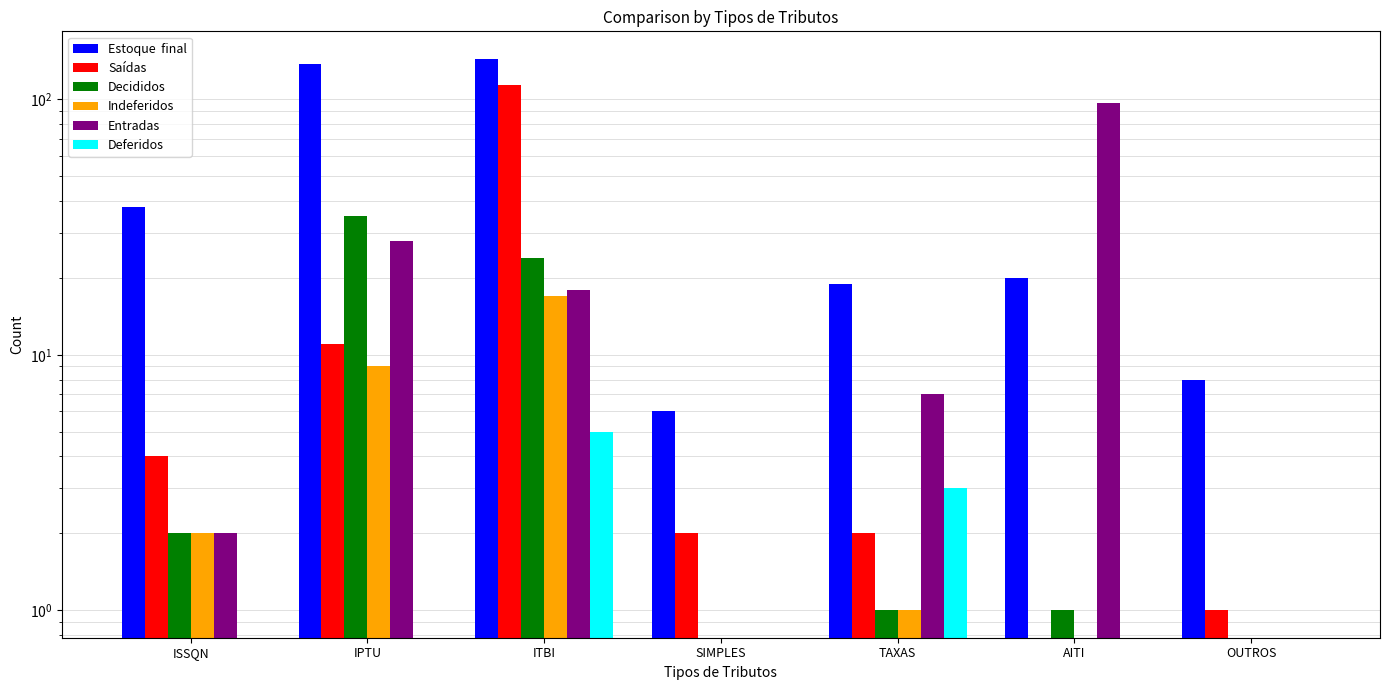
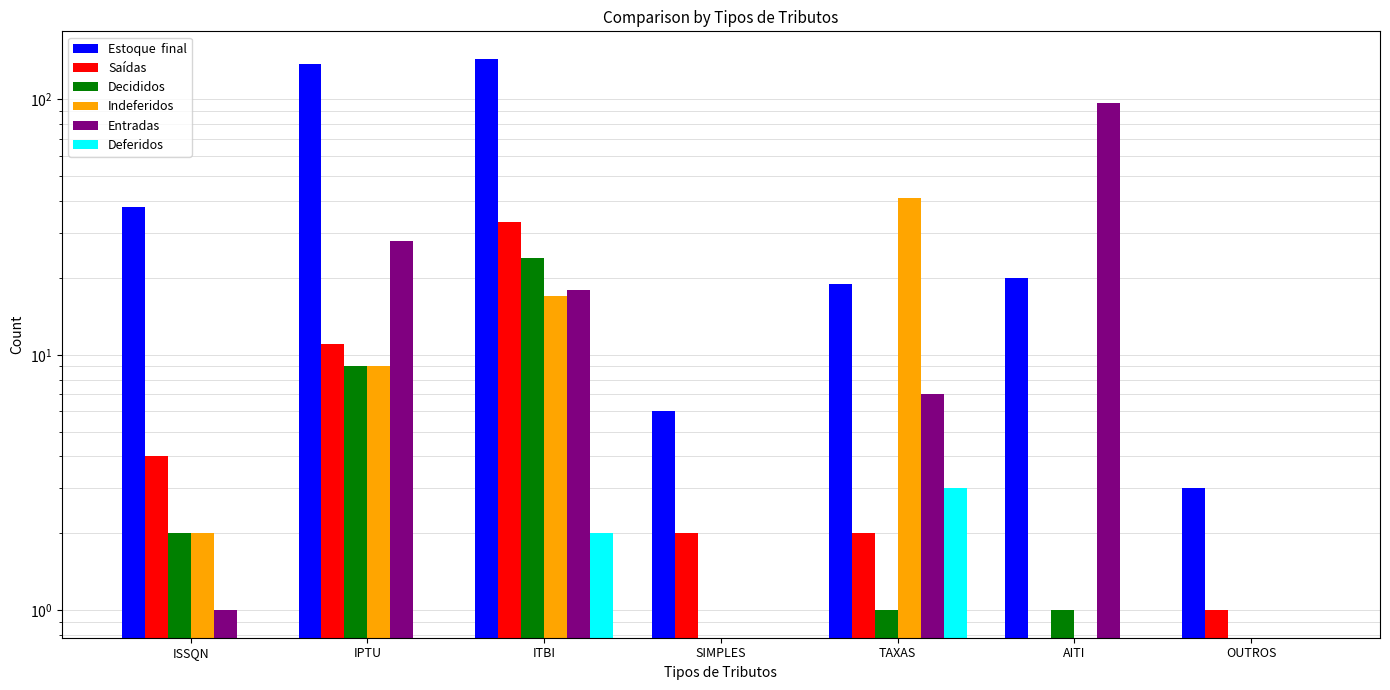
  {
    "Estoque final": {
      "ISSQN": 38,
      "IPTU": 140,
      "ITBI": 140,
      "SIMPLES": 6,
      "TAXAS": 19,
      "AITI": 20,
-     "OUTROS": 8
+     "OUTROS": 3
    },
    "Saídas": {
      "ISSQN": 4,
      "IPTU": 11,
-     "ITBI": 110,
+     "ITBI": 33,
      "SIMPLES": 2,
      "TAXAS": 2,
      "OUTROS": 1
    },
    "Decididos": {
      "ISSQN": 2,
-     "IPTU": 35,
+     "IPTU": 9,
      "ITBI": 24,
      "TAXAS": 1,
      "AITI": 1
    },
    "Indeferidos": {
      "ISSQN": 2,
      "IPTU": 9,
      "ITBI": 17,
-     "TAXAS": 1
+     "TAXAS": 41
    },
    "Entradas": {
-     "ISSQN": 2,
+     "ISSQN": 1,
      "IPTU": 28,
      "ITBI": 18,
      "TAXAS": 7,
      "AITI": 97
    },
    "Deferidos": {
-     "ITBI": 5,
+     "ITBI": 2,
      "TAXAS": 3
    }
  }
